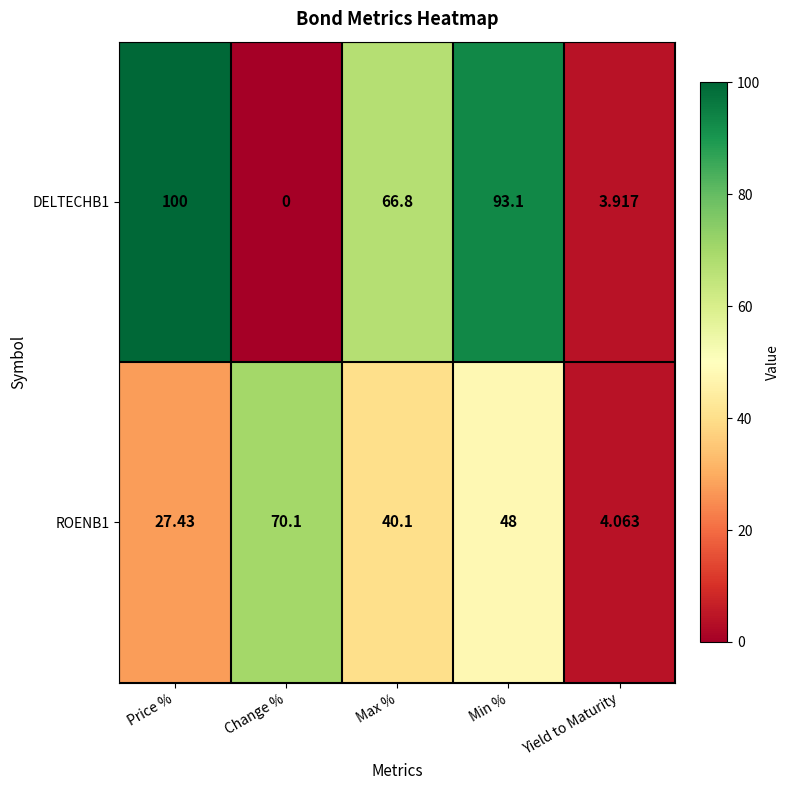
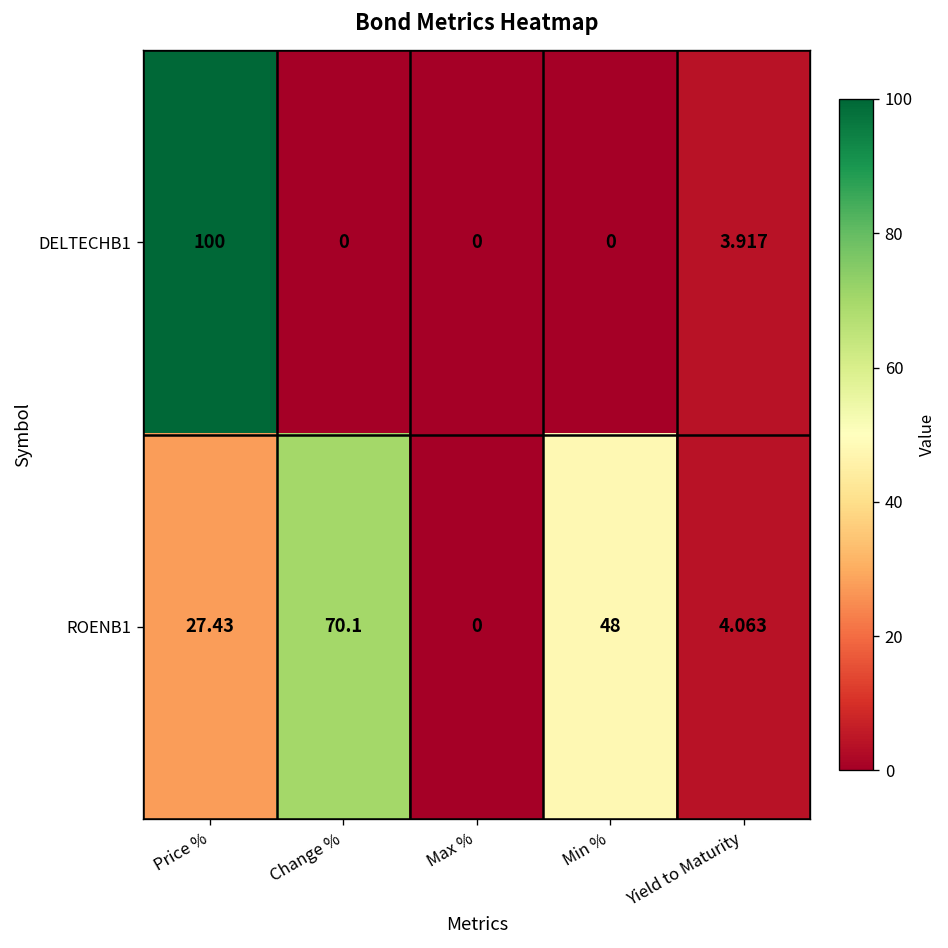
  {
    "DELTECHB1": {
      "Price %": 100,
      "Change %": 0,
-     "Max %": 66.8,
-     "Min %": 93.1,
+     "Max %": 0,
+     "Min %": 0,
      "Yield to Maturity": 3.917
    },
    "ROENB1": {
      "Price %": 27.43,
      "Change %": 70.1,
-     "Max %": 40.1,
+     "Max %": 0,
      "Min %": 48,
      "Yield to Maturity": 4.063
    }
  }
